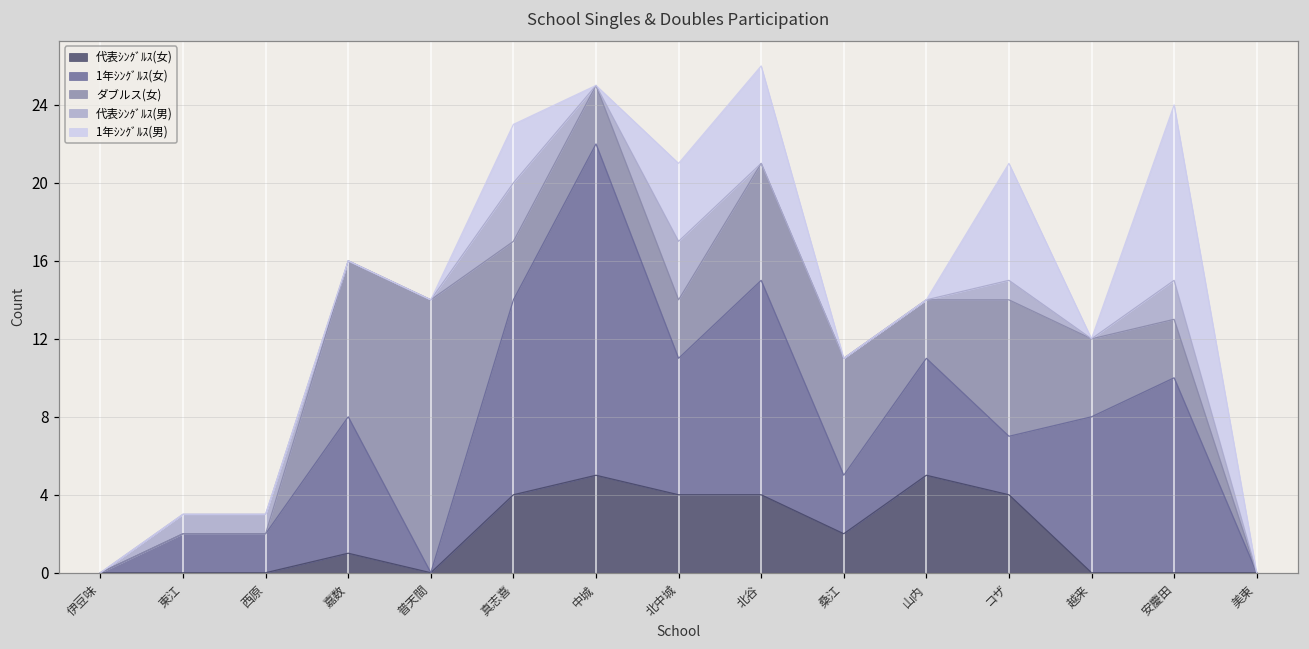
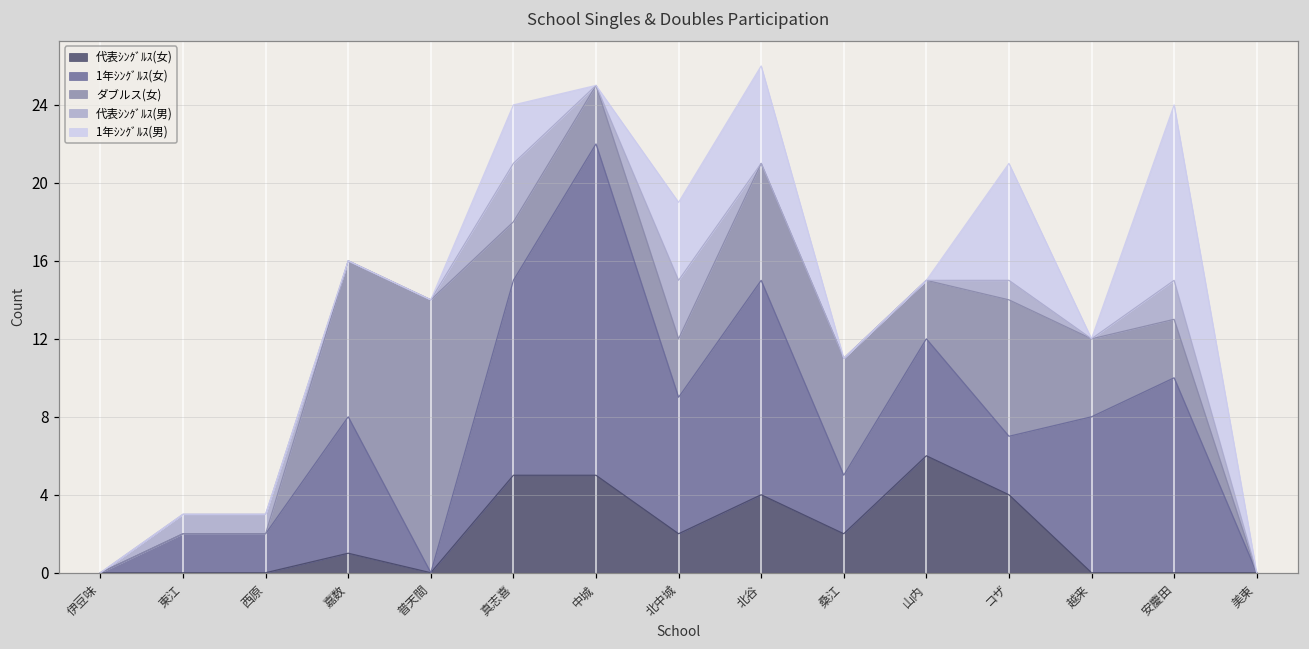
  {
    "代表ｼﾝｸﾞﾙｽ(女)": {
      "東江": 0,
      "西原": 0,
      "嘉数": 1,
-     "真志喜": 4,
+     "真志喜": 5,
      "中城": 5,
-     "北中城": 4,
+     "北中城": 2,
      "北谷": 4,
      "桑江": 2,
-     "山内": 5,
+     "山内": 6,
      "コザ": 4,
      "越来": 0,
      "安慶田": 0
    }
  }
